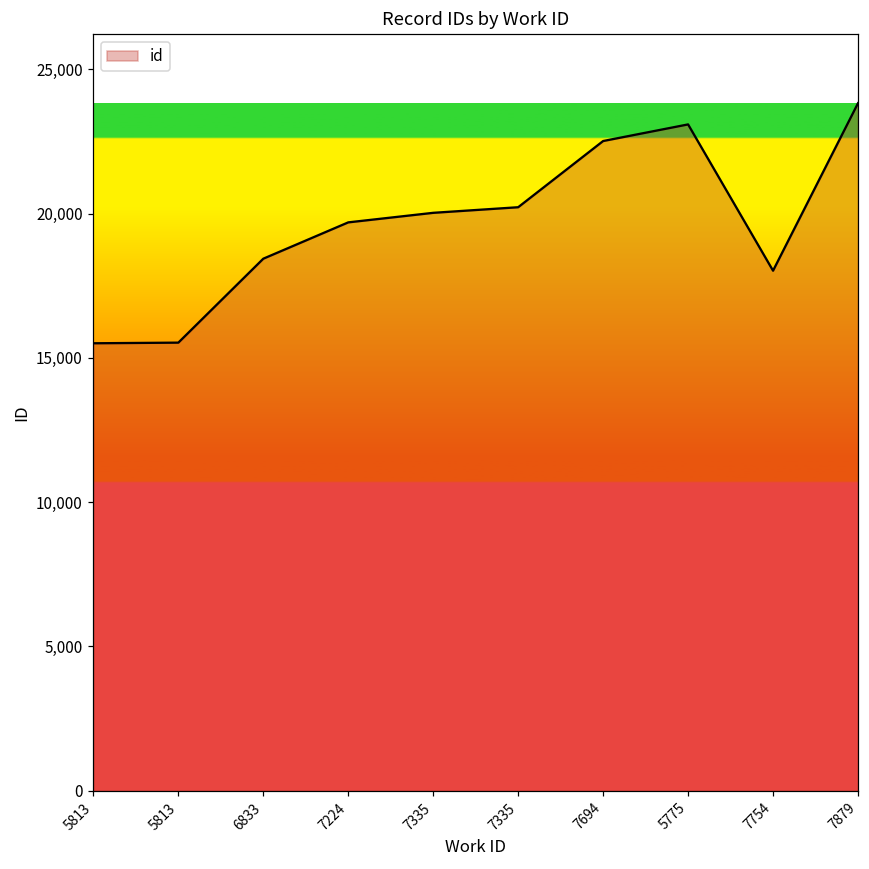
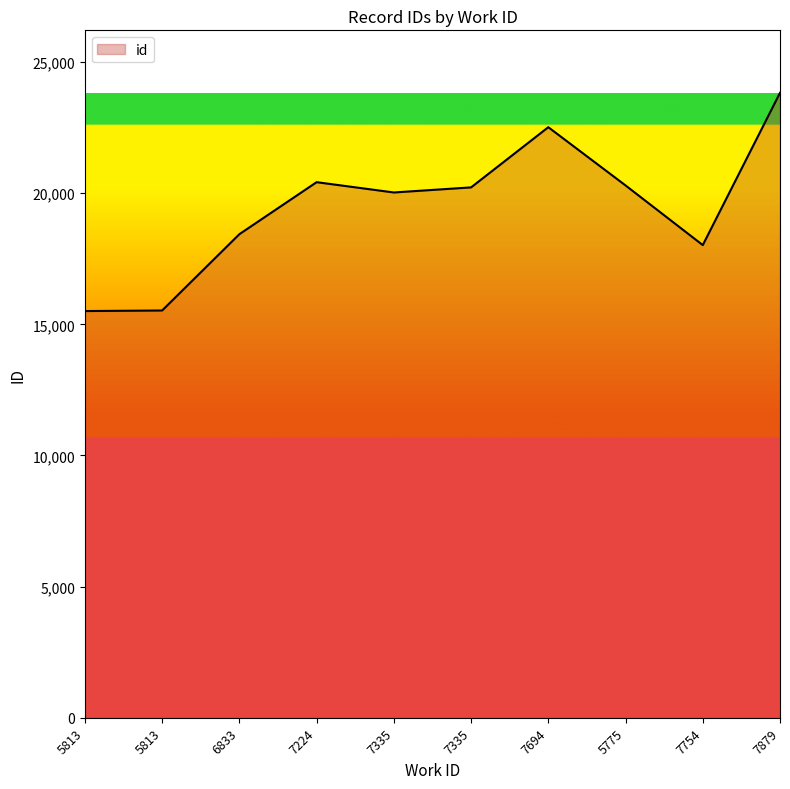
  {
    "6833": "18,400",
-   "7224": "19,700",
+   "7224": "20,400",
    "7694": "22,500",
-   "5775": "23,100",
+   "5775": "20,300",
    "7754": "18,000",
    "7879": "23,800"
  }
